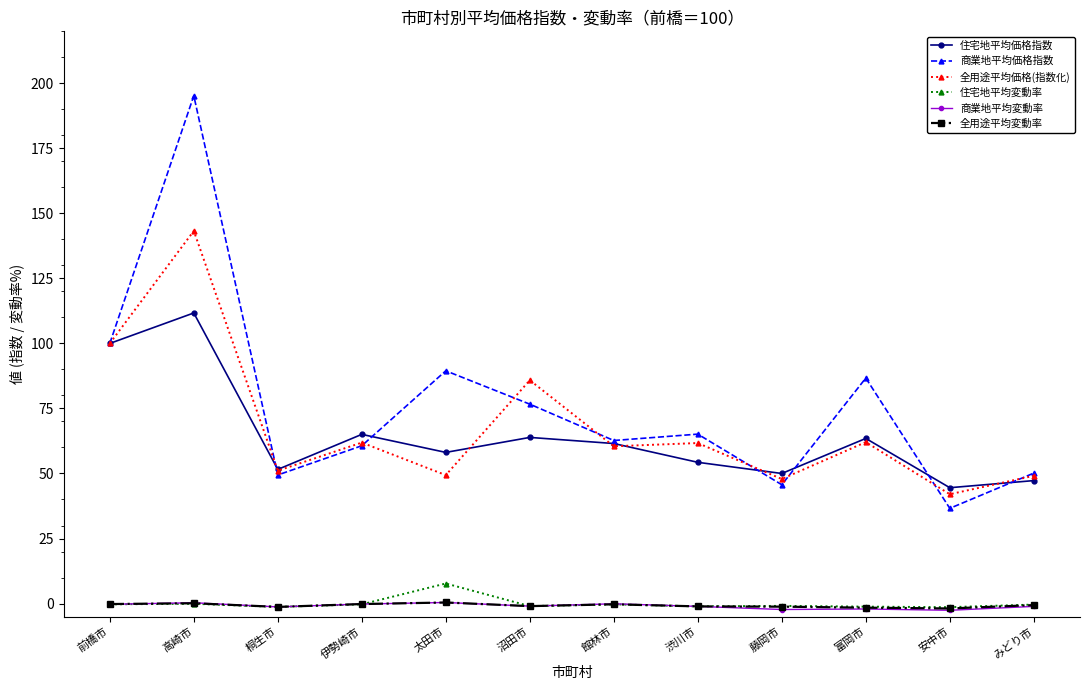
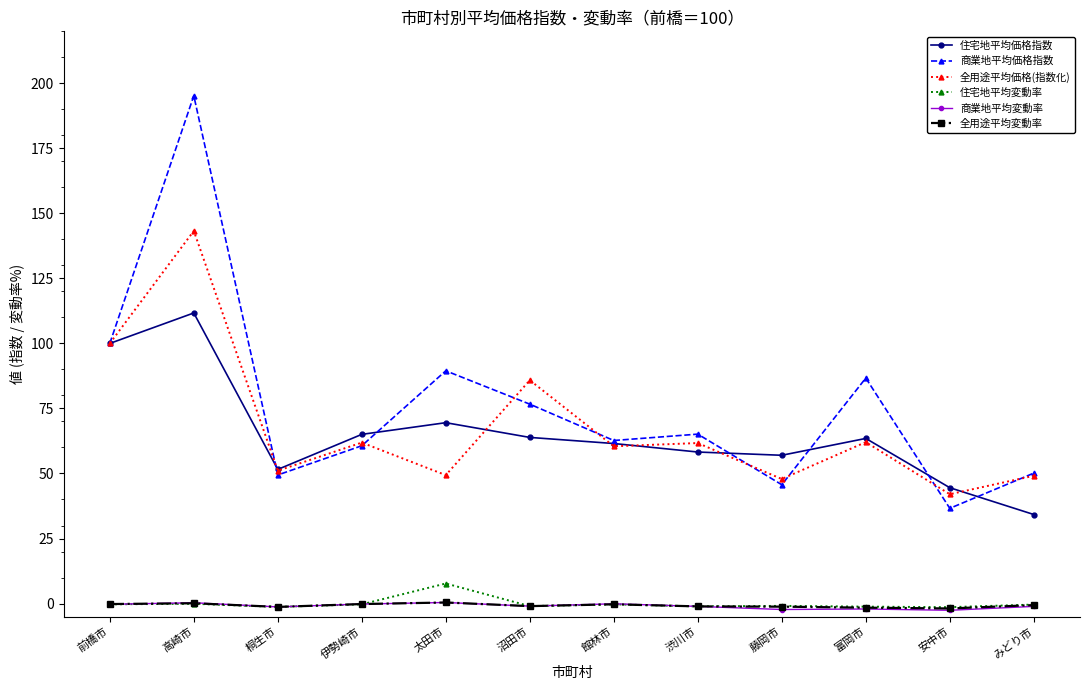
  {
    "住宅地平均価格指数": {
      "高崎市": 112,
      "伊勢崎市": 65,
-     "太田市": 58,
+     "太田市": 70,
      "沼田市": 64,
      "館林市": 62,
-     "渋川市": 54,
-     "藤岡市": 50,
+     "渋川市": 58,
+     "藤岡市": 57,
      "富岡市": 63,
      "安中市": 45,
-     "みどり市": 47
+     "みどり市": 34
    },
    "商業地平均価格指数": {
      "高崎市": 195,
      "桐生市": 49,
      "伊勢崎市": 61,
      "太田市": 89,
      "沼田市": 77,
      "館林市": 63,
      "渋川市": 65,
      "藤岡市": 46,
      "富岡市": 87,
      "安中市": 37,
      "みどり市": 50
    },
    "全用途平均価格(指数化)": {
      "高崎市": 143,
      "伊勢崎市": 62,
      "太田市": 49,
      "沼田市": 86,
      "館林市": 60,
      "渋川市": 62,
      "藤岡市": 48,
      "富岡市": 62,
      "安中市": 42,
      "みどり市": 49
    },
    "住宅地平均変動率": {
      "太田市": 8
    },
    "商業地平均変動率": {
      "藤岡市": -2
    }
  }
